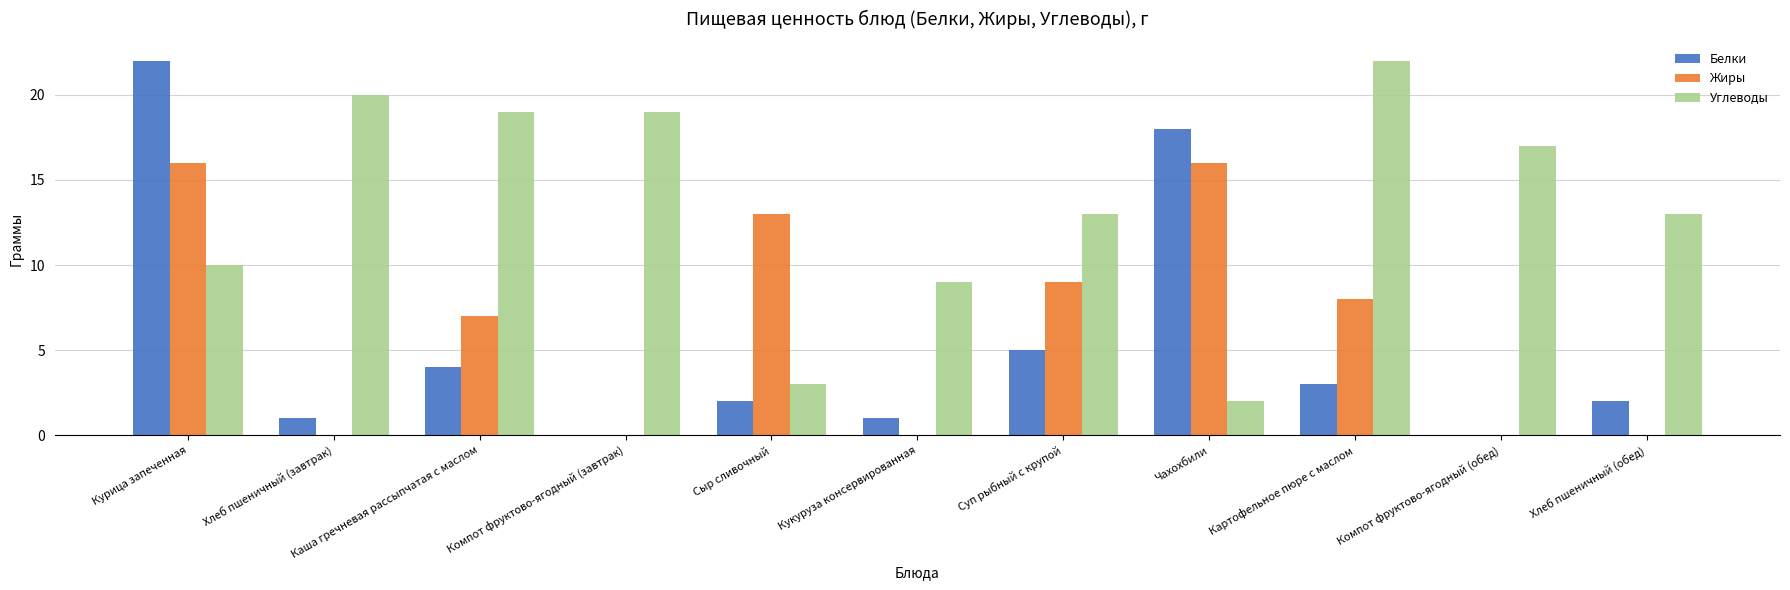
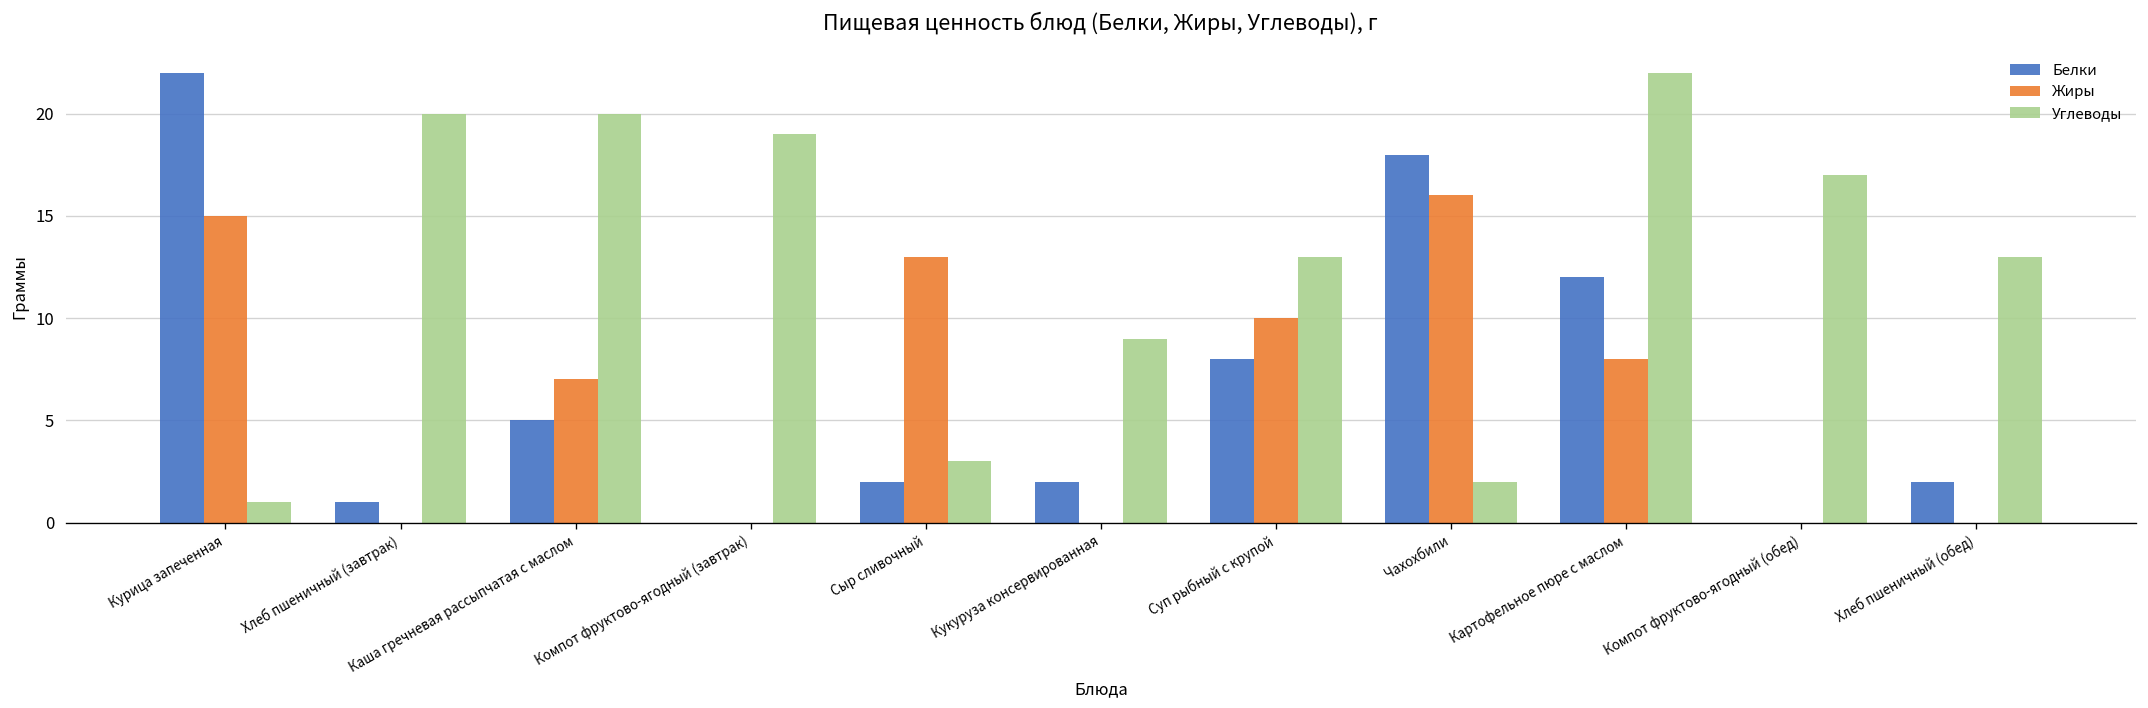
  {
    "Белки": {
      "Курица запеченная": 22,
      "Хлеб пшеничный (завтрак)": 1,
-     "Каша гречневая рассыпчатая с маслом": 4,
+     "Каша гречневая рассыпчатая с маслом": 5,
      "Компот фруктово-ягодный (завтрак)": 0,
      "Сыр сливочный": 2,
-     "Кукуруза консервированная": 1,
-     "Суп рыбный с крупой": 5,
+     "Кукуруза консервированная": 2,
+     "Суп рыбный с крупой": 8,
      "Чахохбили": 18,
-     "Картофельное пюре с маслом": 3,
+     "Картофельное пюре с маслом": 12,
      "Компот фруктово-ягодный (обед)": 0,
      "Хлеб пшеничный (обед)": 2
    },
    "Жиры": {
-     "Курица запеченная": 16,
+     "Курица запеченная": 15,
      "Хлеб пшеничный (завтрак)": 0,
      "Каша гречневая рассыпчатая с маслом": 7,
      "Компот фруктово-ягодный (завтрак)": 0,
      "Сыр сливочный": 13,
      "Кукуруза консервированная": 0,
-     "Суп рыбный с крупой": 9,
+     "Суп рыбный с крупой": 10,
      "Чахохбили": 16,
      "Картофельное пюре с маслом": 8,
      "Компот фруктово-ягодный (обед)": 0,
      "Хлеб пшеничный (обед)": 0
    },
    "Углеводы": {
-     "Курица запеченная": 10,
+     "Курица запеченная": 1,
      "Хлеб пшеничный (завтрак)": 20,
-     "Каша гречневая рассыпчатая с маслом": 19,
+     "Каша гречневая рассыпчатая с маслом": 20,
      "Компот фруктово-ягодный (завтрак)": 19,
      "Сыр сливочный": 3,
      "Кукуруза консервированная": 9,
      "Суп рыбный с крупой": 13,
      "Чахохбили": 2,
      "Картофельное пюре с маслом": 22,
      "Компот фруктово-ягодный (обед)": 17,
      "Хлеб пшеничный (обед)": 13
    }
  }
